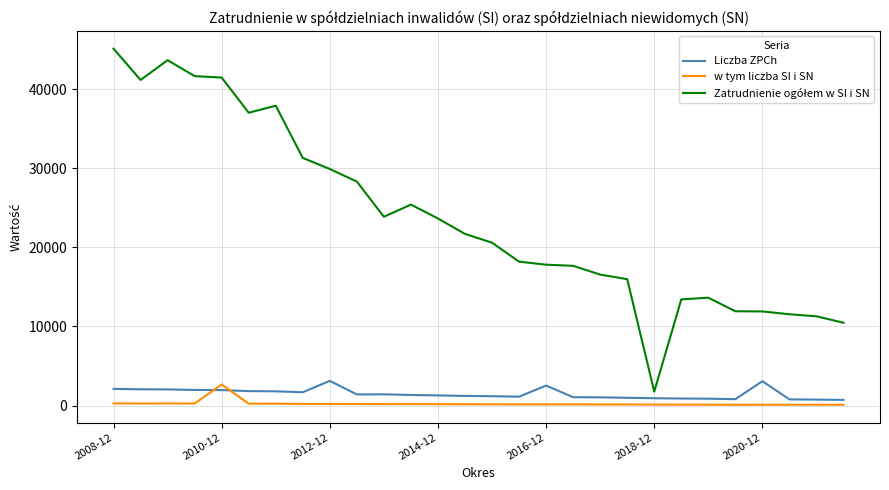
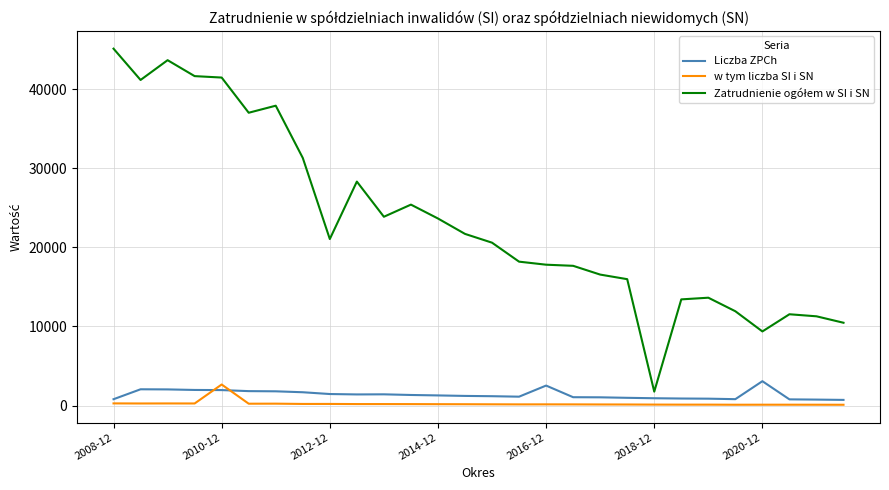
  {
    "Liczba ZPCh": {
-     "2008-12": 2000,
+     "2008-12": 1000,
      "2010-12": 2000,
-     "2012-12": 3000,
+     "2012-12": 1000,
      "2014-12": 1000,
      "2016-12": 3000,
      "2018-12": 1000,
      "2020-12": 3000
    },
    "w tym liczba SI i SN": {
      "2008-12": 0,
      "2010-12": 3000,
      "2012-12": 0,
      "2014-12": 0,
      "2016-12": 0,
      "2018-12": 0,
      "2020-12": 0
    },
    "Zatrudnienie ogółem w SI i SN": {
      "2008-12": 45000,
      "2010-12": 41000,
-     "2012-12": 30000,
+     "2012-12": 21000,
      "2014-12": 24000,
      "2016-12": 18000,
      "2018-12": 2000,
-     "2020-12": 12000
+     "2020-12": 9000
    }
  }
